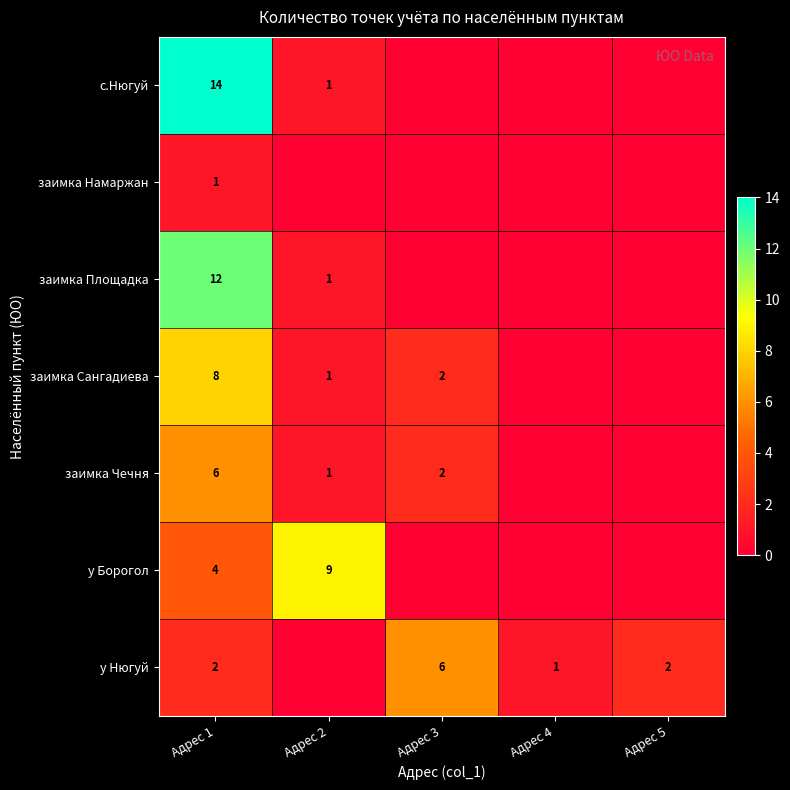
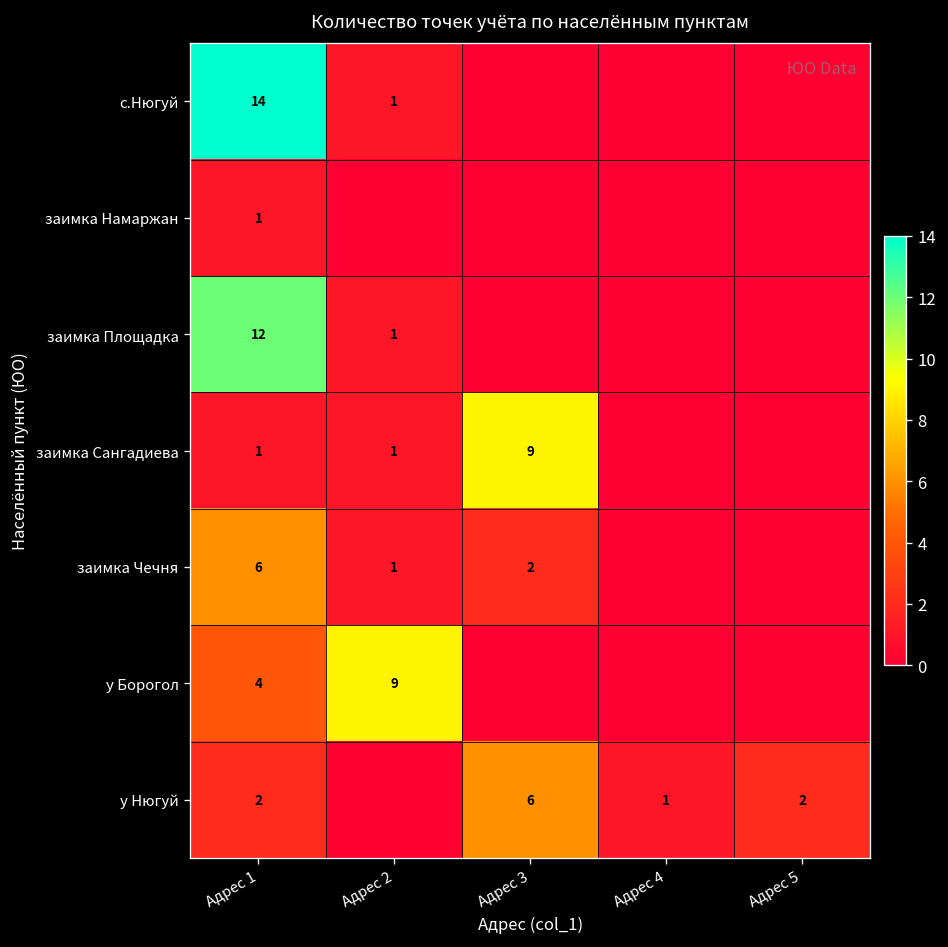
  {
    "с.Нюгуй": {
      "Адрес 1": 14,
      "Адрес 2": 1
    },
    "заимка Намаржан": {
      "Адрес 1": 1
    },
    "заимка Площадка": {
      "Адрес 1": 12,
      "Адрес 2": 1
    },
    "заимка Сангадиева": {
-     "Адрес 1": 8,
+     "Адрес 1": 1,
      "Адрес 2": 1,
-     "Адрес 3": 2
+     "Адрес 3": 9
    },
    "заимка Чечня": {
      "Адрес 1": 6,
      "Адрес 2": 1,
      "Адрес 3": 2
    },
    "у Борогол": {
      "Адрес 1": 4,
      "Адрес 2": 9
    },
    "у Нюгуй": {
      "Адрес 1": 2,
      "Адрес 3": 6,
      "Адрес 4": 1,
      "Адрес 5": 2
    }
  }
